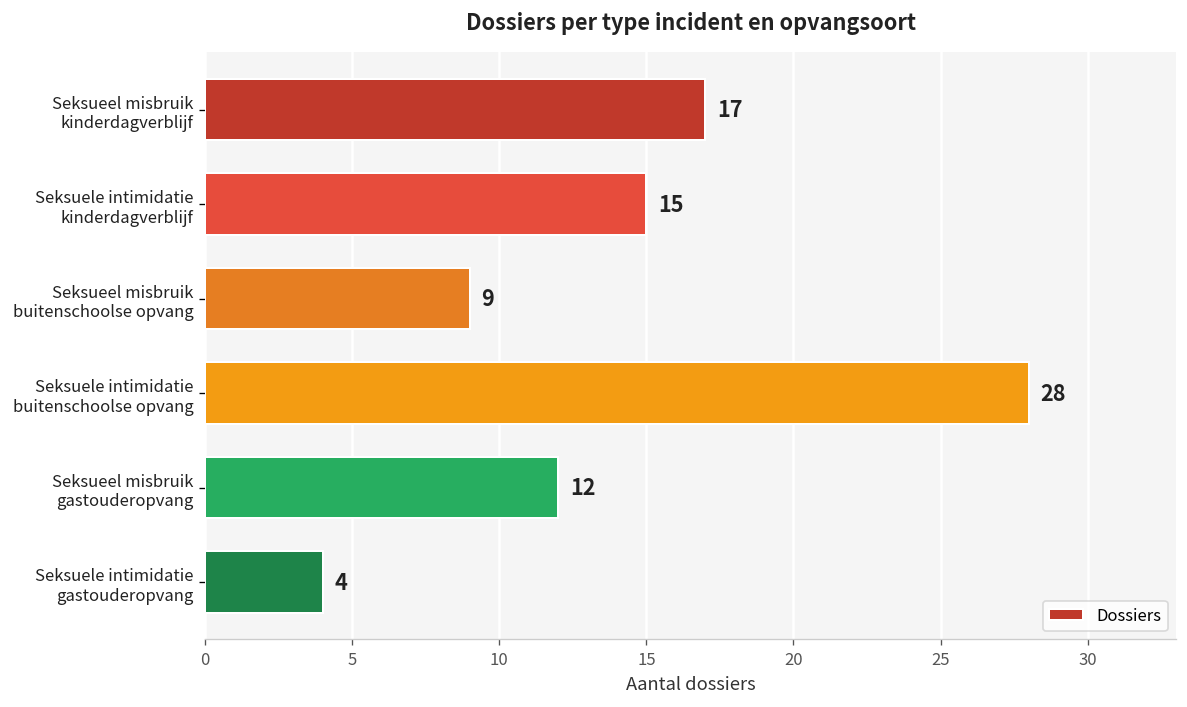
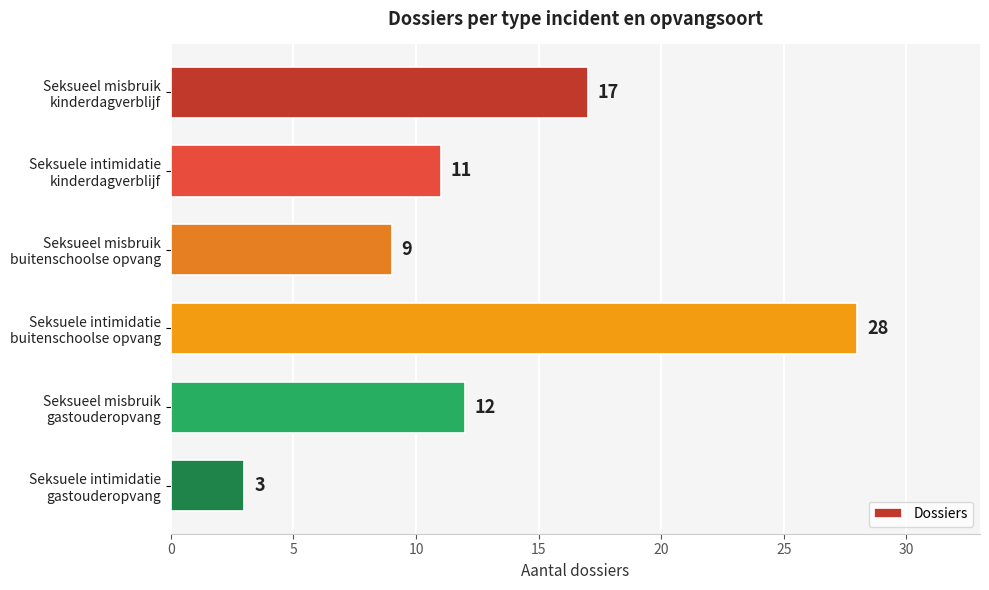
  {
    "Seksueel misbruik kinderdagverblijf": 17,
-   "Seksuele intimidatie kinderdagverblijf": 15,
+   "Seksuele intimidatie kinderdagverblijf": 11,
    "Seksueel misbruik buitenschoolse opvang": 9,
    "Seksuele intimidatie buitenschoolse opvang": 28,
    "Seksueel misbruik gastouderopvang": 12,
-   "Seksuele intimidatie gastouderopvang": 4
+   "Seksuele intimidatie gastouderopvang": 3
  }
